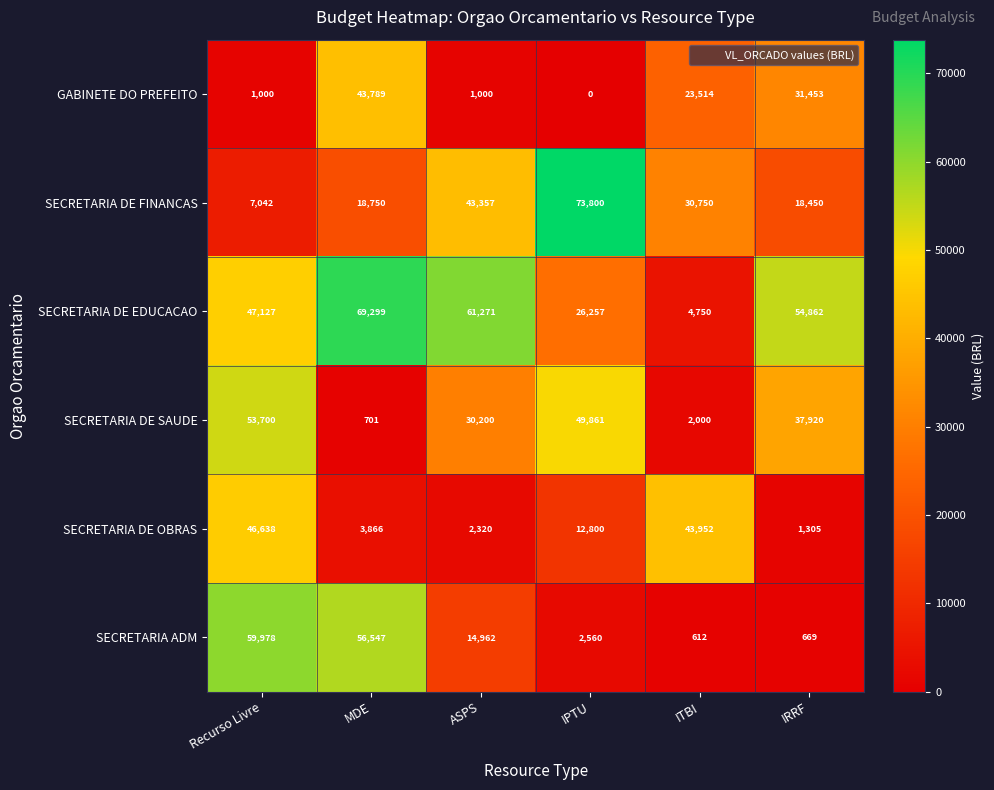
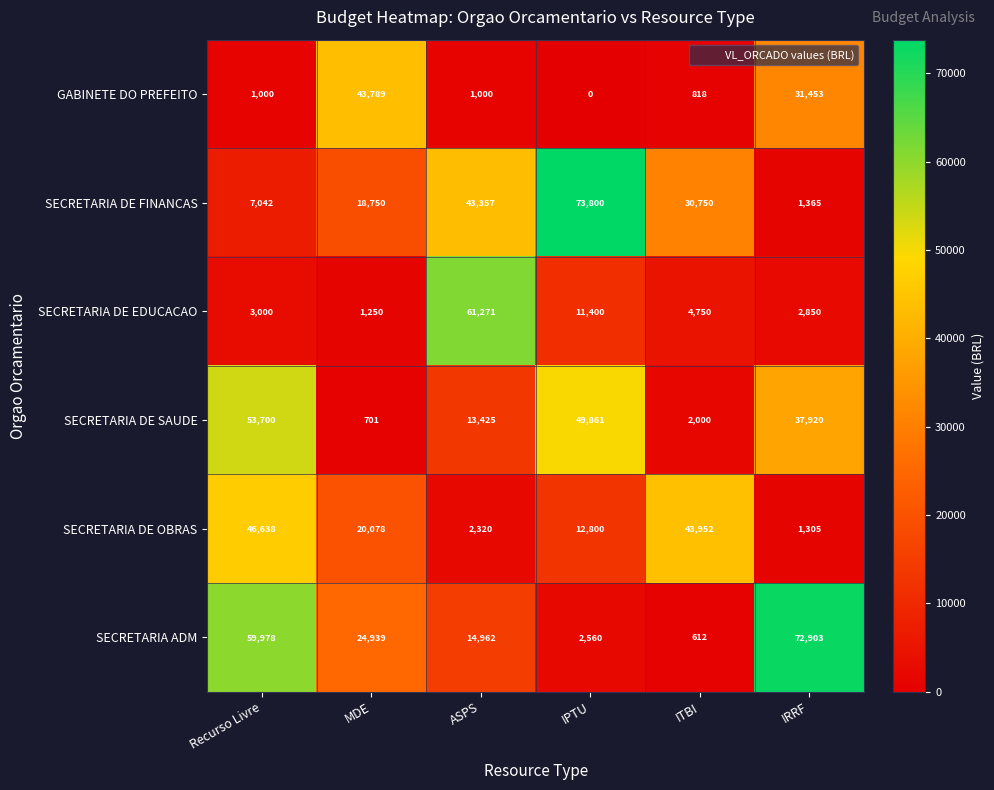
  {
    "GABINETE DO PREFEITO": {
      "Recurso Livre": "1,000",
      "MDE": "43,789",
      "ASPS": "1,000",
      "IPTU": "0",
-     "ITBI": "23,514",
+     "ITBI": "818",
      "IRRF": "31,453"
    },
    "SECRETARIA DE FINANCAS": {
      "Recurso Livre": "7,042",
      "MDE": "18,750",
      "ASPS": "43,357",
      "IPTU": "73,800",
      "ITBI": "30,750",
-     "IRRF": "18,450"
+     "IRRF": "1,365"
    },
    "SECRETARIA DE EDUCACAO": {
-     "Recurso Livre": "47,127",
-     "MDE": "69,299",
+     "Recurso Livre": "3,000",
+     "MDE": "1,250",
      "ASPS": "61,271",
-     "IPTU": "26,257",
+     "IPTU": "11,400",
      "ITBI": "4,750",
-     "IRRF": "54,862"
+     "IRRF": "2,850"
    },
    "SECRETARIA DE SAUDE": {
      "Recurso Livre": "53,700",
      "MDE": "701",
-     "ASPS": "30,200",
+     "ASPS": "13,425",
      "IPTU": "49,861",
      "ITBI": "2,000",
      "IRRF": "37,920"
    },
    "SECRETARIA DE OBRAS": {
      "Recurso Livre": "46,638",
-     "MDE": "3,866",
+     "MDE": "20,078",
      "ASPS": "2,320",
      "IPTU": "12,800",
      "ITBI": "43,952",
      "IRRF": "1,305"
    },
    "SECRETARIA ADM": {
      "Recurso Livre": "59,978",
-     "MDE": "56,547",
+     "MDE": "24,939",
      "ASPS": "14,962",
      "IPTU": "2,560",
      "ITBI": "612",
-     "IRRF": "669"
+     "IRRF": "72,903"
    }
  }
